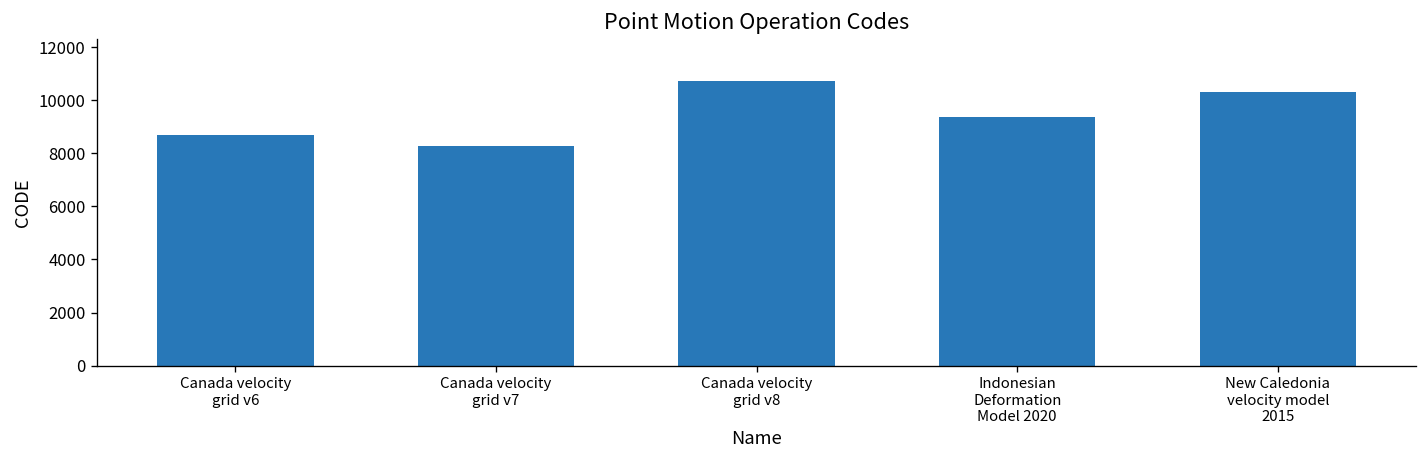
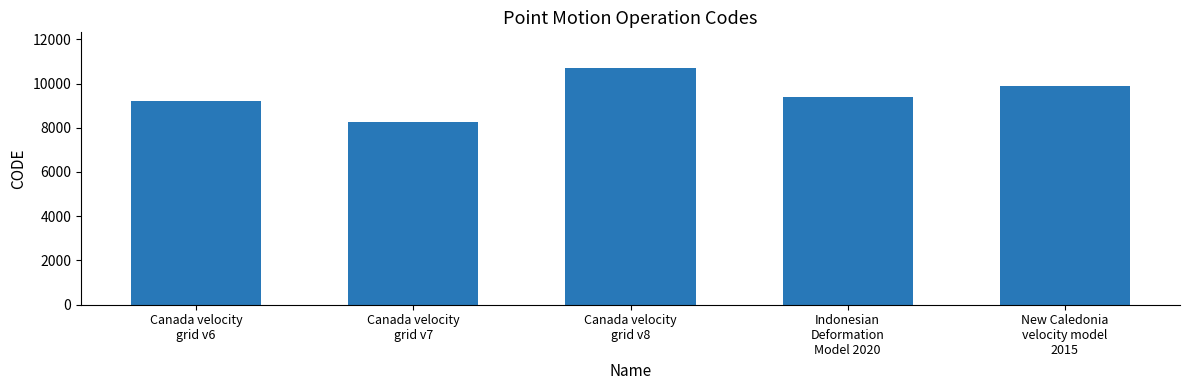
  {
-   "Canada velocity grid v6": 8700,
+   "Canada velocity grid v6": 9200,
    "Canada velocity grid v7": 8300,
    "Canada velocity grid v8": 10700,
    "Indonesian Deformation Model 2020": 9400,
-   "New Caledonia velocity model 2015": 10300
+   "New Caledonia velocity model 2015": 9900
  }
